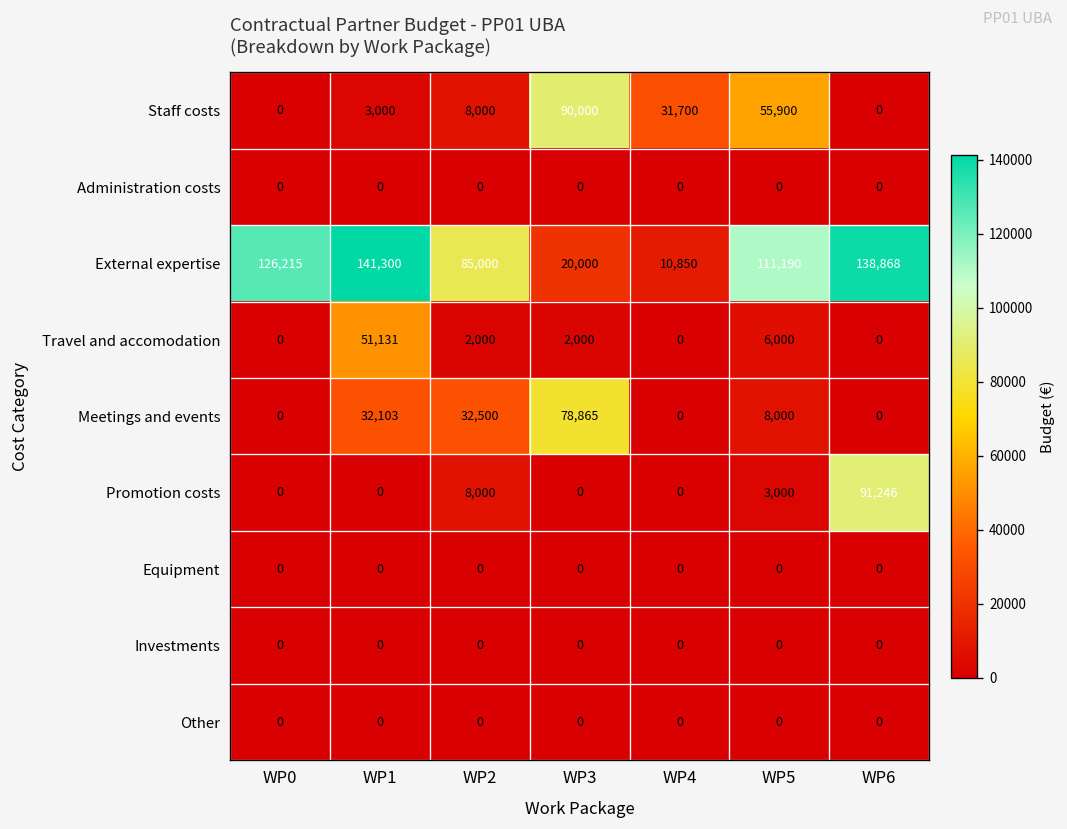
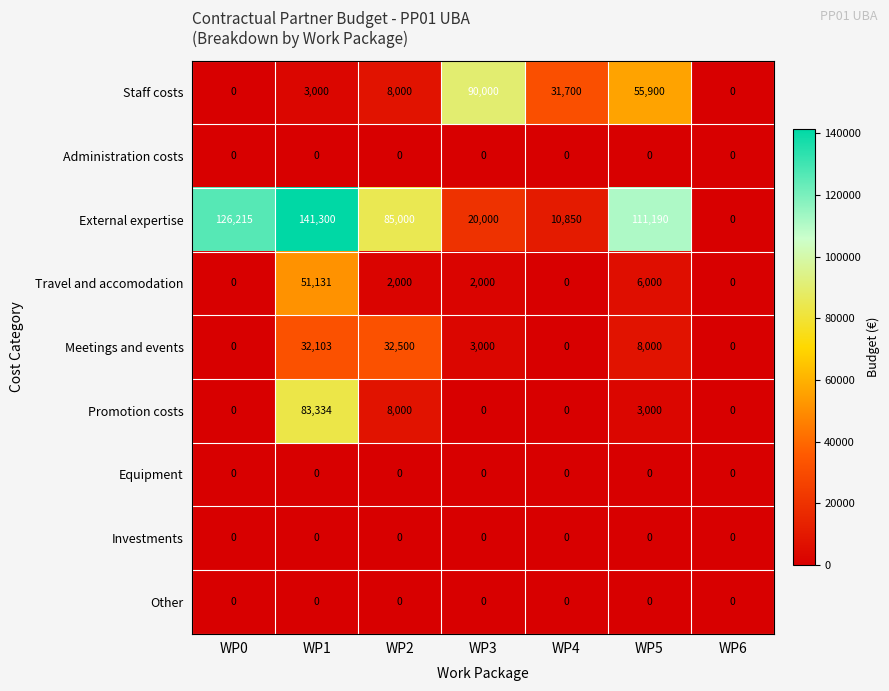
  {
    "Staff costs": {
      "WP0": "0",
      "WP1": "3,000",
      "WP2": "8,000",
      "WP3": "90,000",
      "WP4": "31,700",
      "WP5": "55,900",
      "WP6": "0"
    },
    "Administration costs": {
      "WP0": "0",
      "WP1": "0",
      "WP2": "0",
      "WP3": "0",
      "WP4": "0",
      "WP5": "0",
      "WP6": "0"
    },
    "External expertise": {
      "WP0": "126,215",
      "WP1": "141,300",
      "WP2": "85,000",
      "WP3": "20,000",
      "WP4": "10,850",
      "WP5": "111,190",
-     "WP6": "138,868"
+     "WP6": "0"
    },
    "Travel and accomodation": {
      "WP0": "0",
      "WP1": "51,131",
      "WP2": "2,000",
      "WP3": "2,000",
      "WP4": "0",
      "WP5": "6,000",
      "WP6": "0"
    },
    "Meetings and events": {
      "WP0": "0",
      "WP1": "32,103",
      "WP2": "32,500",
-     "WP3": "78,865",
+     "WP3": "3,000",
      "WP4": "0",
      "WP5": "8,000",
      "WP6": "0"
    },
    "Promotion costs": {
      "WP0": "0",
-     "WP1": "0",
+     "WP1": "83,334",
      "WP2": "8,000",
      "WP3": "0",
      "WP4": "0",
      "WP5": "3,000",
-     "WP6": "91,246"
+     "WP6": "0"
    },
    "Equipment": {
      "WP0": "0",
      "WP1": "0",
      "WP2": "0",
      "WP3": "0",
      "WP4": "0",
      "WP5": "0",
      "WP6": "0"
    },
    "Investments": {
      "WP0": "0",
      "WP1": "0",
      "WP2": "0",
      "WP3": "0",
      "WP4": "0",
      "WP5": "0",
      "WP6": "0"
    },
    "Other": {
      "WP0": "0",
      "WP1": "0",
      "WP2": "0",
      "WP3": "0",
      "WP4": "0",
      "WP5": "0",
      "WP6": "0"
    }
  }
